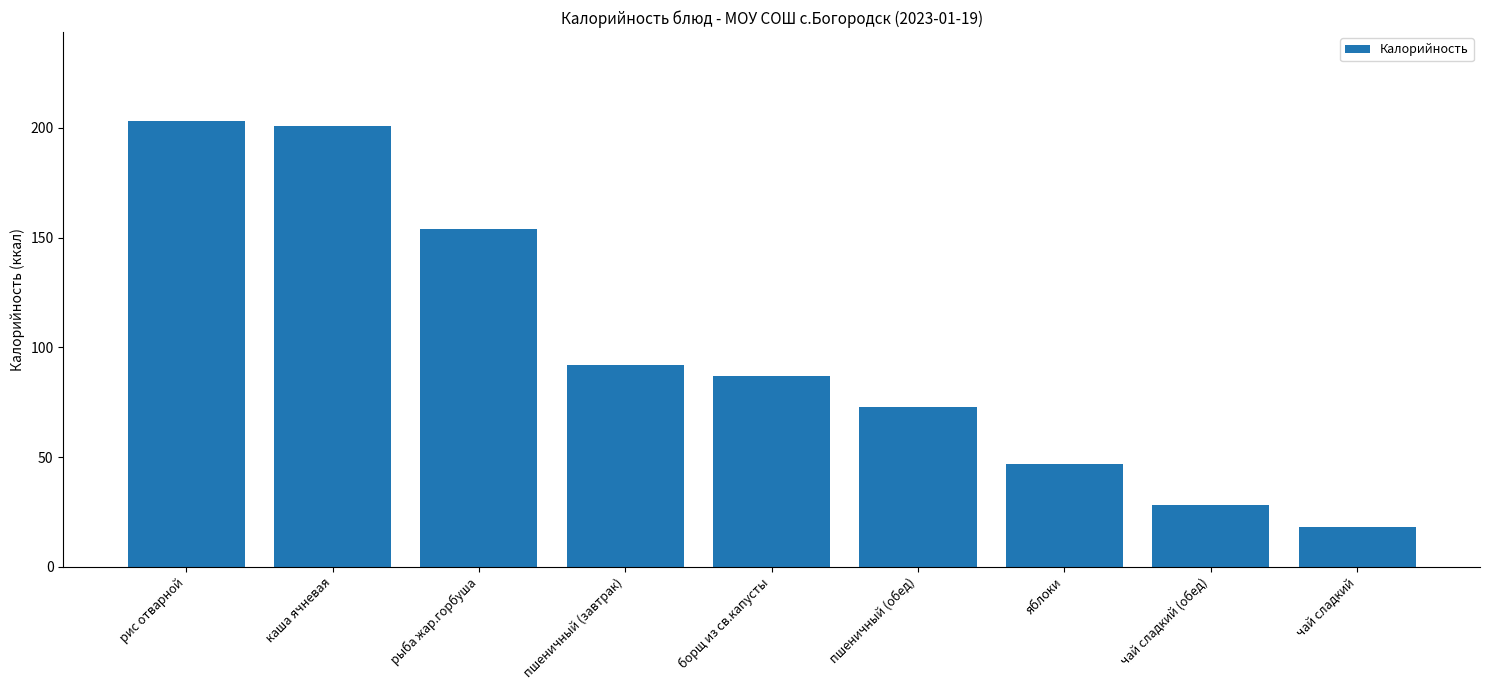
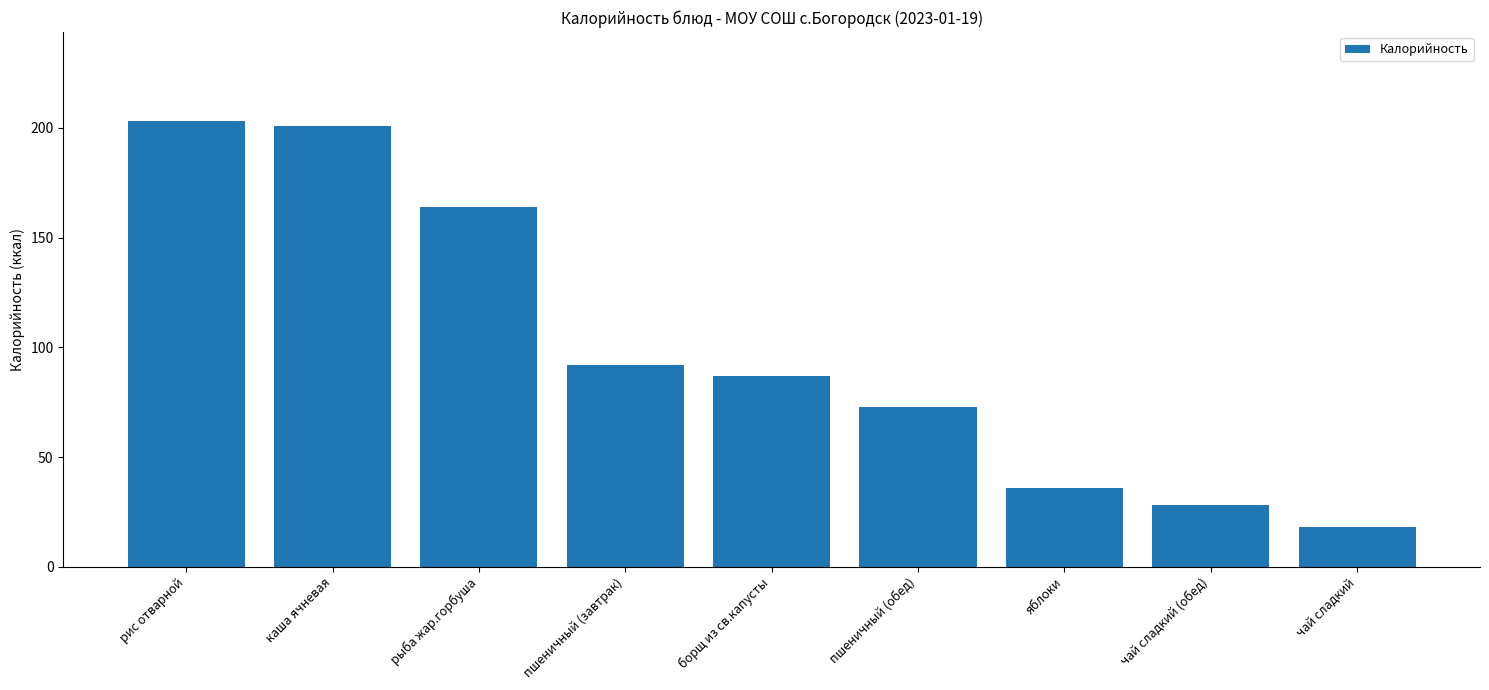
  {
    "рис отварной": 203,
    "каша ячневая": 201,
-   "рыба жар.горбуша": 154,
+   "рыба жар.горбуша": 164,
    "пшеничный (завтрак)": 92,
    "борщ из св.капусты": 87,
    "пшеничный (обед)": 73,
-   "яблоки": 47,
+   "яблоки": 36,
    "чай сладкий (обед)": 28,
    "чай сладкий": 18
  }
